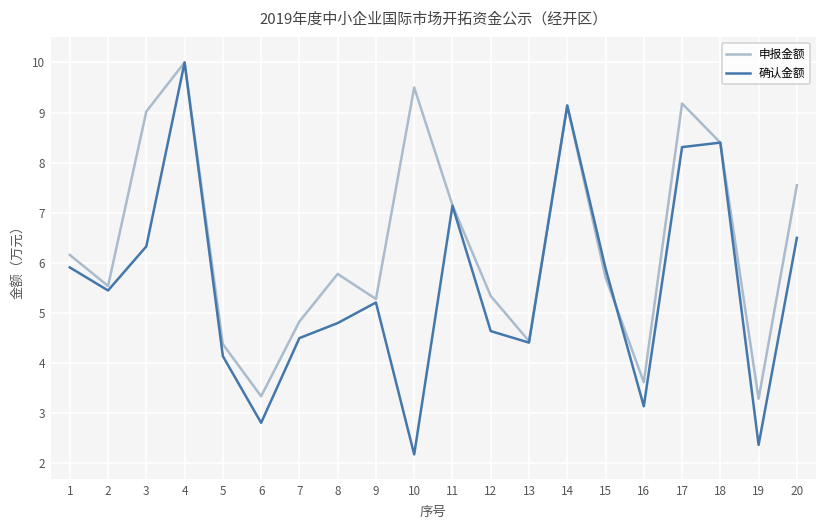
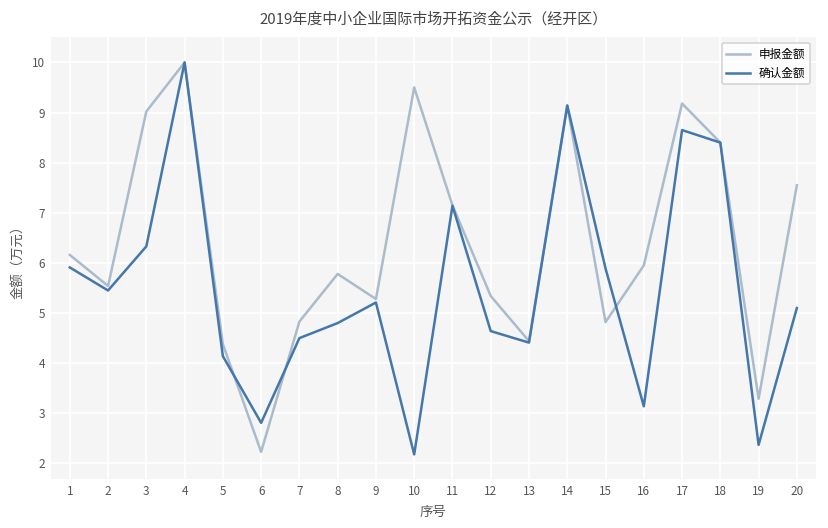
  {
    "申报金额": {
      "1": 6.2,
      "2": 5.5,
      "3": 9.0,
      "5": 4.4,
-     "6": 3.3,
+     "6": 2.2,
      "7": 4.8,
      "8": 5.8,
      "9": 5.3,
      "10": 9.5,
      "12": 5.3,
-     "15": 5.7,
-     "16": 3.6,
+     "15": 4.8,
+     "16": 6.0,
      "17": 9.2,
      "19": 3.3,
      "20": 7.6
    },
    "确认金额": {
      "1": 5.9,
      "2": 5.5,
      "3": 6.3,
      "5": 4.1,
      "6": 2.8,
      "7": 4.5,
      "8": 4.8,
      "9": 5.2,
      "10": 2.2,
      "12": 4.6,
      "15": 5.9,
      "16": 3.1,
-     "17": 8.3,
+     "17": 8.7,
      "19": 2.4,
-     "20": 6.5
+     "20": 5.1
    }
  }
